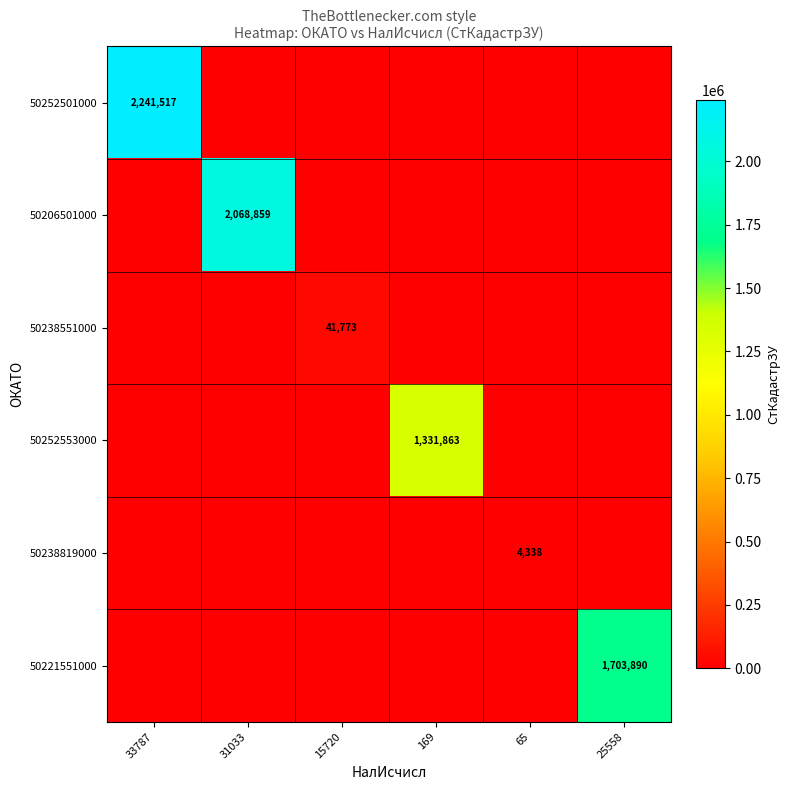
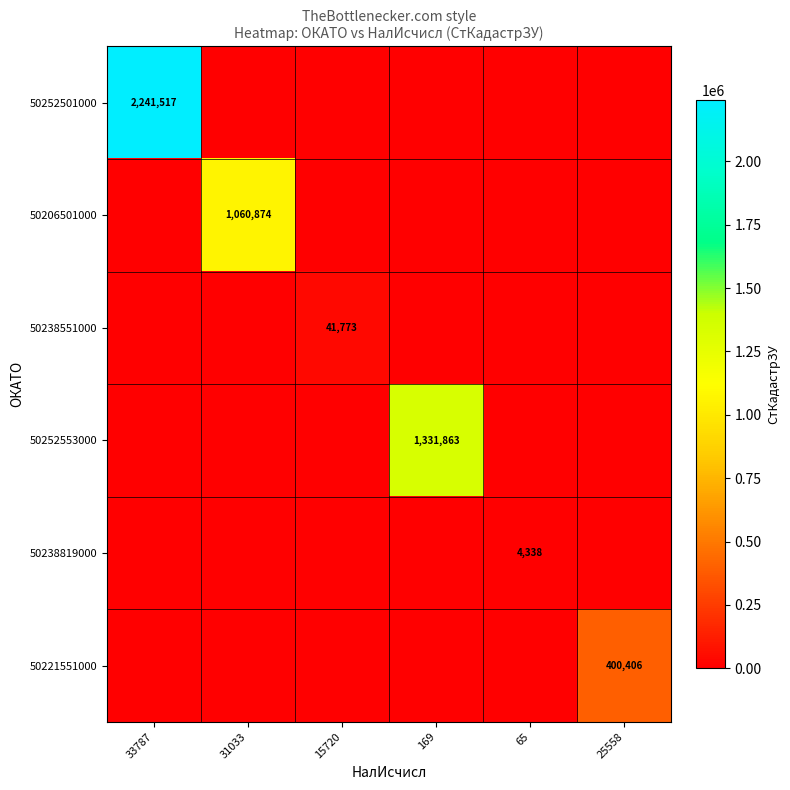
  {
    "50252501000": {
      "33787": "2,241,517"
    },
    "50206501000": {
-     "31033": "2,068,859"
+     "31033": "1,060,874"
    },
    "50238551000": {
      "15720": "41,773"
    },
    "50252553000": {
      "169": "1,331,863"
    },
    "50238819000": {
      "65": "4,338"
    },
    "50221551000": {
-     "25558": "1,703,890"
+     "25558": "400,406"
    }
  }
